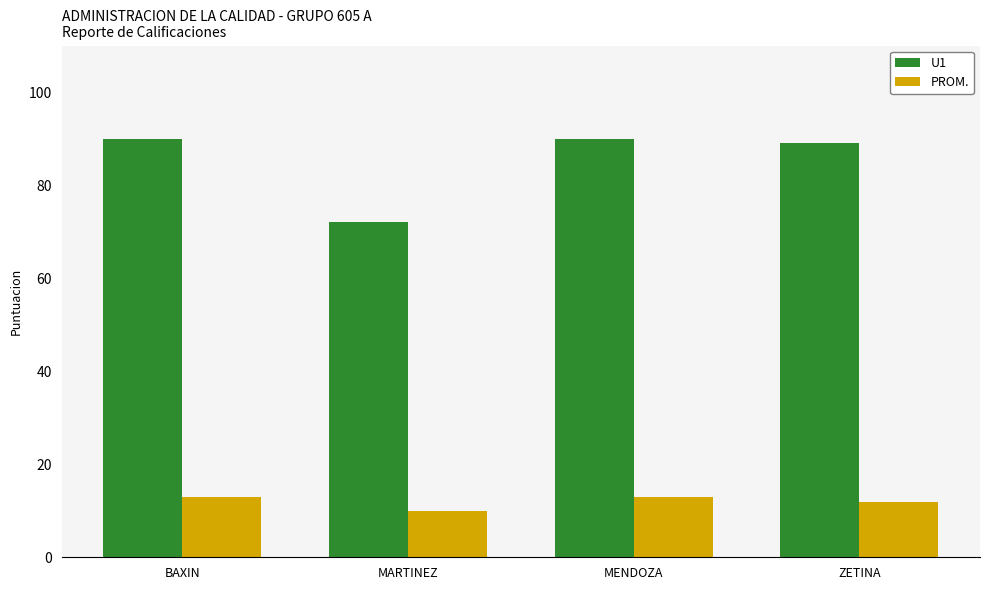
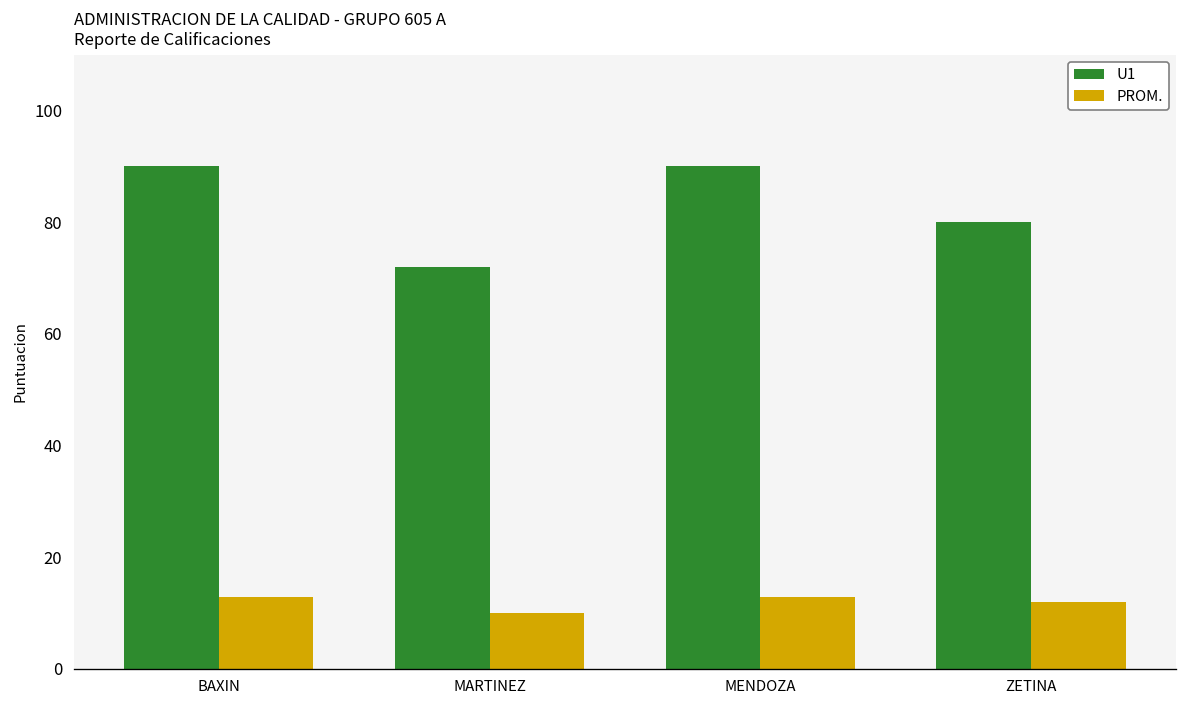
  {
    "U1": {
      "BAXIN": 90,
      "MARTINEZ": 72,
      "MENDOZA": 90,
-     "ZETINA": 89
+     "ZETINA": 80
    },
    "PROM.": {
      "BAXIN": 13,
      "MARTINEZ": 10,
      "MENDOZA": 13,
      "ZETINA": 12
    }
  }
